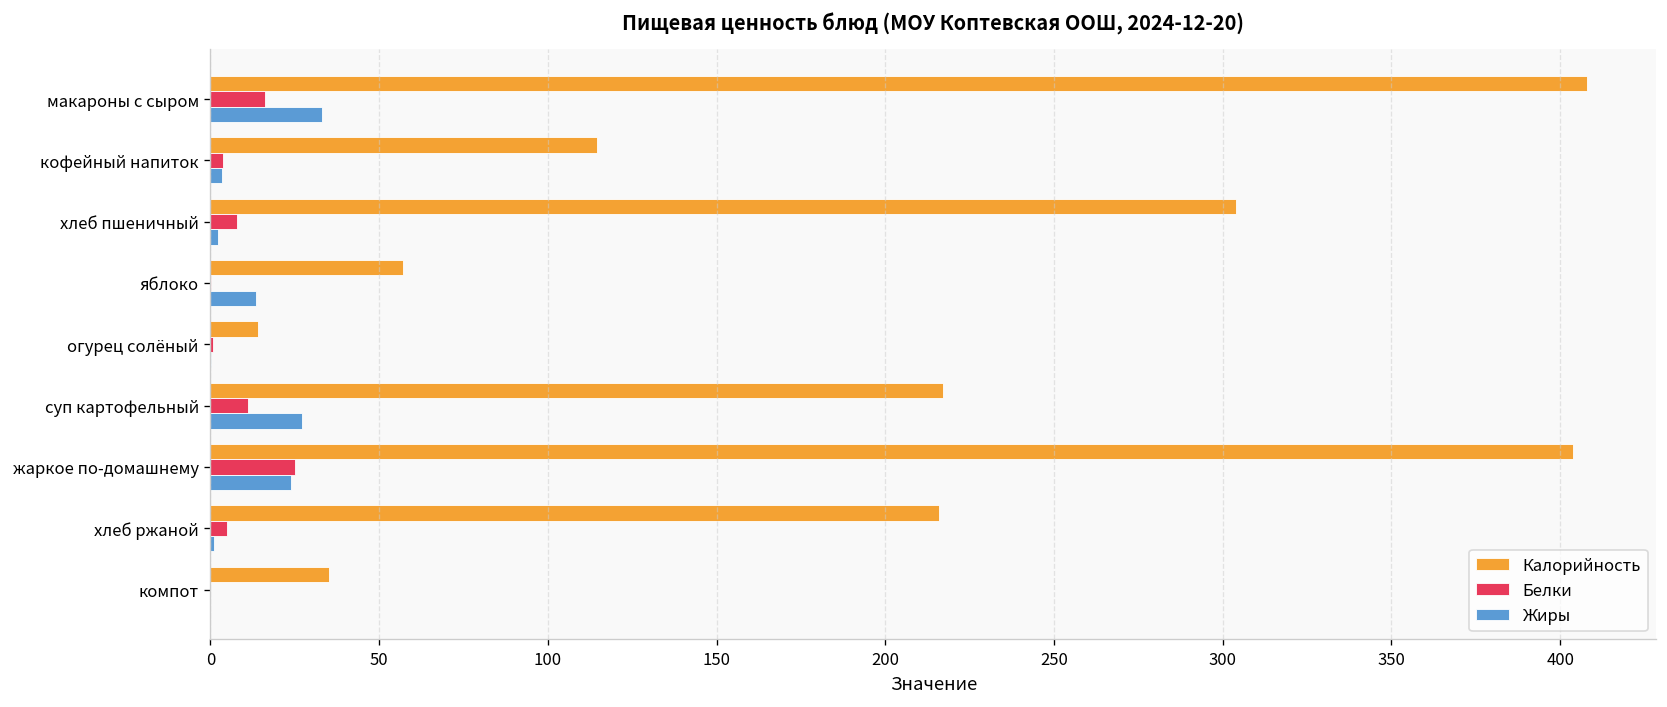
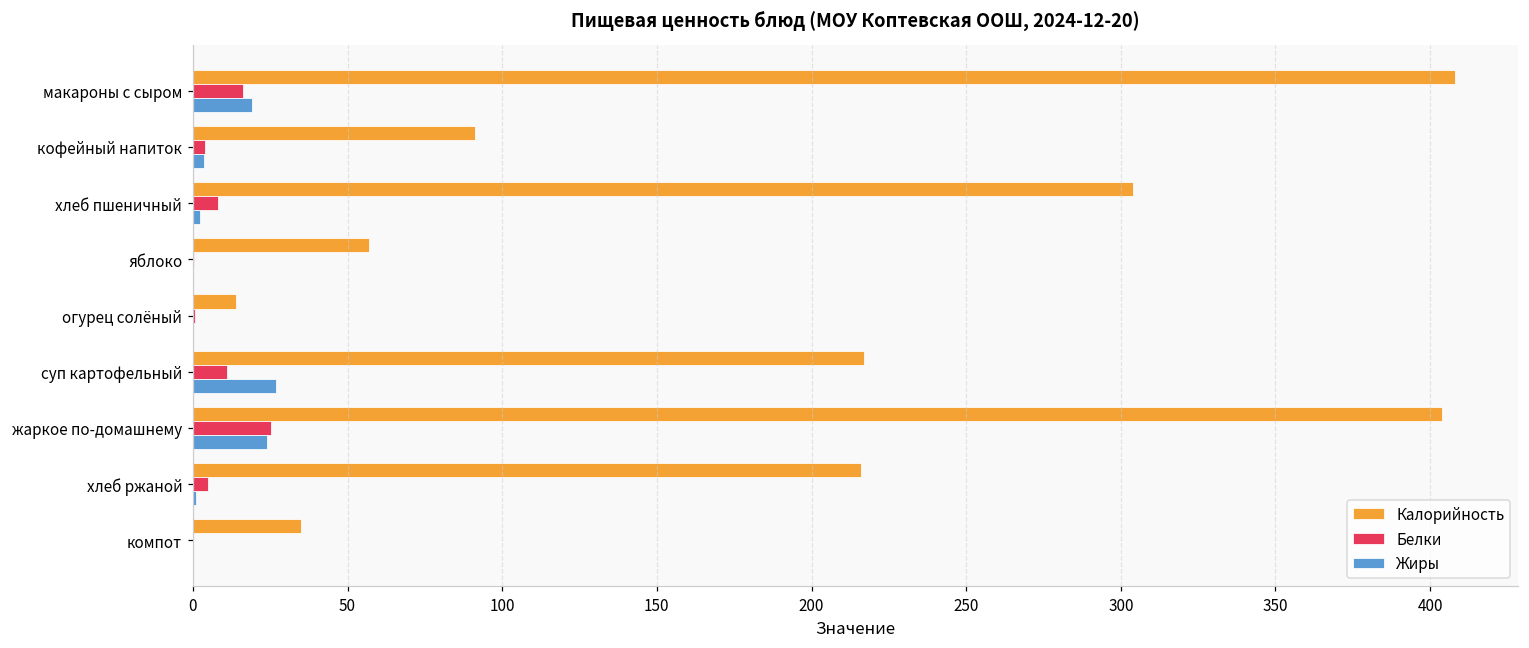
  {
    "Калорийность": {
      "макароны с сыром": 408,
-     "кофейный напиток": 115,
+     "кофейный напиток": 91,
      "хлеб пшеничный": 304,
      "яблоко": 57,
      "огурец солёный": 14,
      "суп картофельный": 217,
      "жаркое по-домашнему": 404,
      "хлеб ржаной": 216,
      "компот": 35
    },
    "Белки": {
      "макароны с сыром": 16,
      "кофейный напиток": 4,
      "хлеб пшеничный": 8,
      "суп картофельный": 11,
      "жаркое по-домашнему": 25,
      "хлеб ржаной": 5,
      "компот": 0
    },
    "Жиры": {
-     "макароны с сыром": 33,
+     "макароны с сыром": 19,
      "кофейный напиток": 4,
      "хлеб пшеничный": 2,
-     "яблоко": 14,
+     "яблоко": 0,
      "суп картофельный": 27,
      "жаркое по-домашнему": 24,
      "хлеб ржаной": 1,
      "компот": 0
    }
  }
